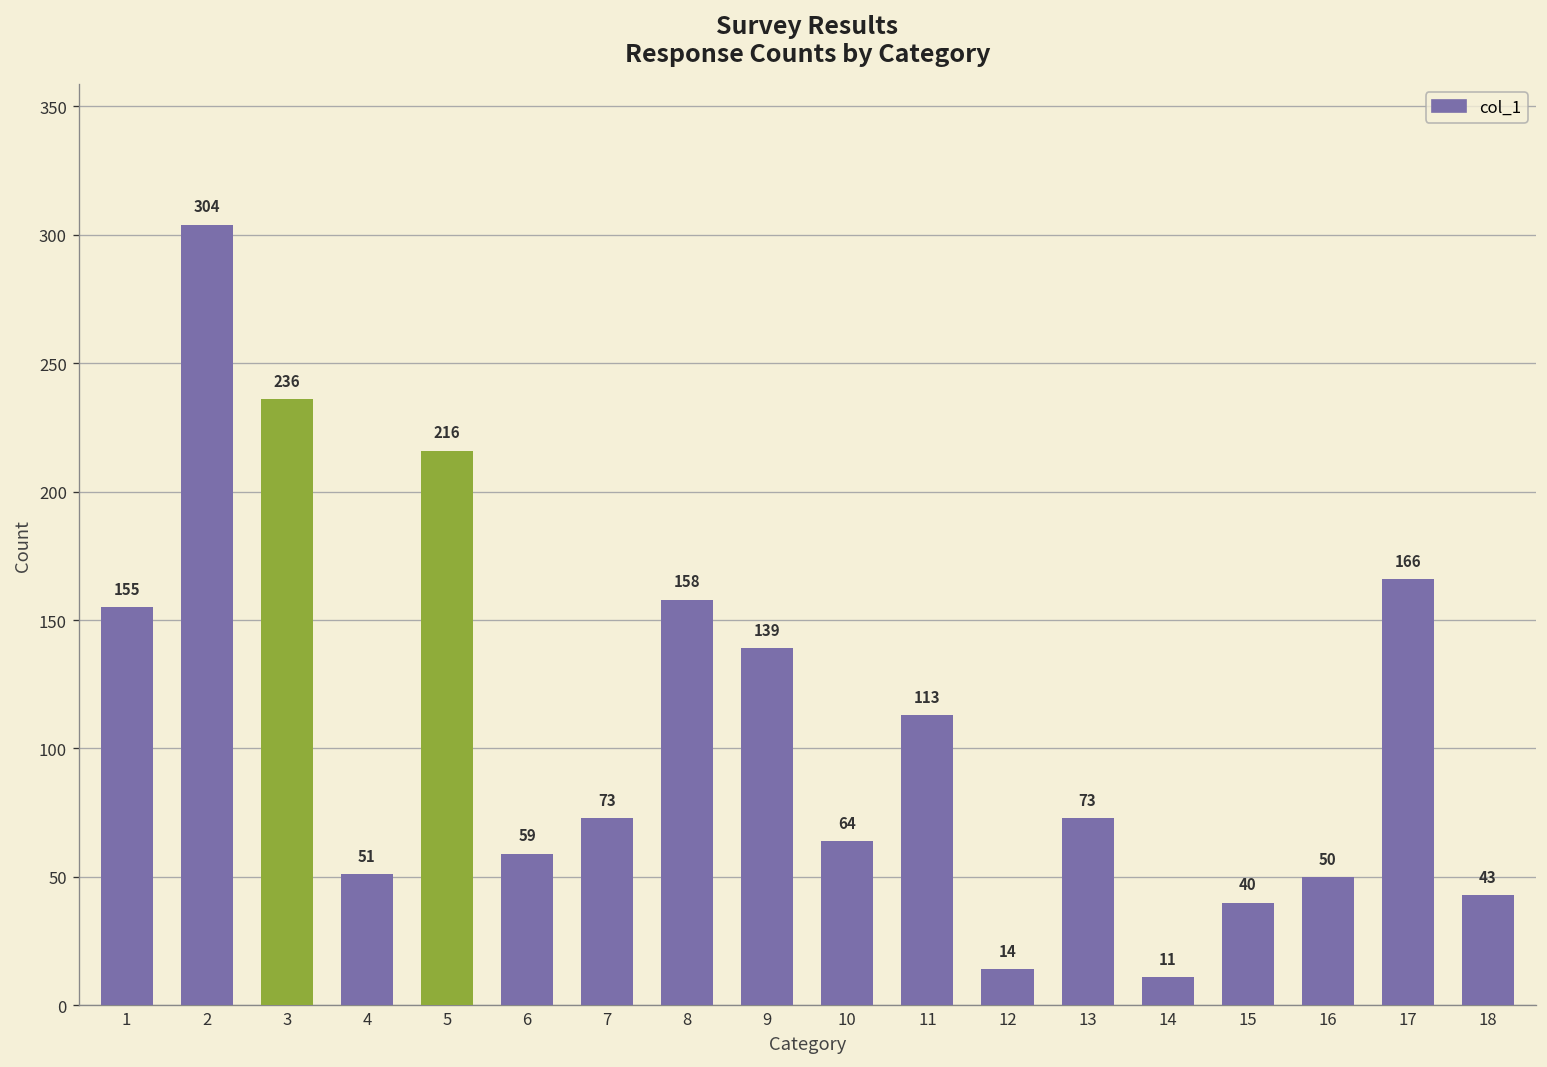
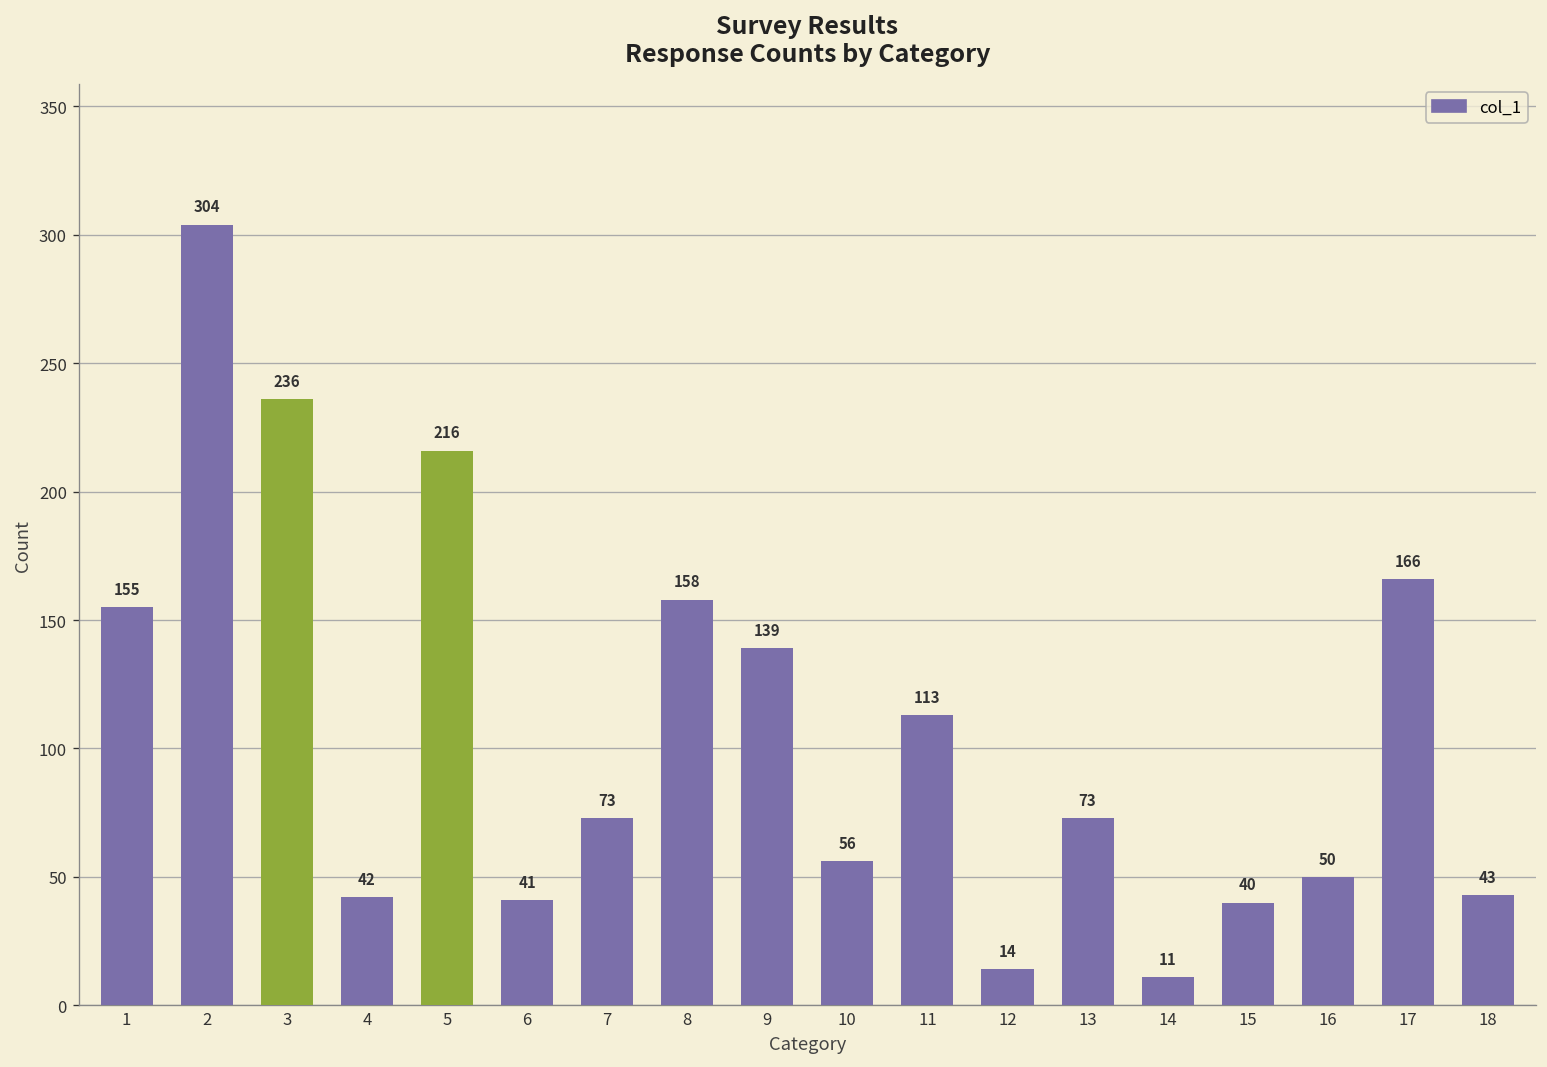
  {
    "1": 155,
    "2": 304,
    "3": 236,
-   "4": 51,
+   "4": 42,
    "5": 216,
-   "6": 59,
+   "6": 41,
    "7": 73,
    "8": 158,
    "9": 139,
-   "10": 64,
+   "10": 56,
    "11": 113,
    "12": 14,
    "13": 73,
    "14": 11,
    "15": 40,
    "16": 50,
    "17": 166,
    "18": 43
  }
